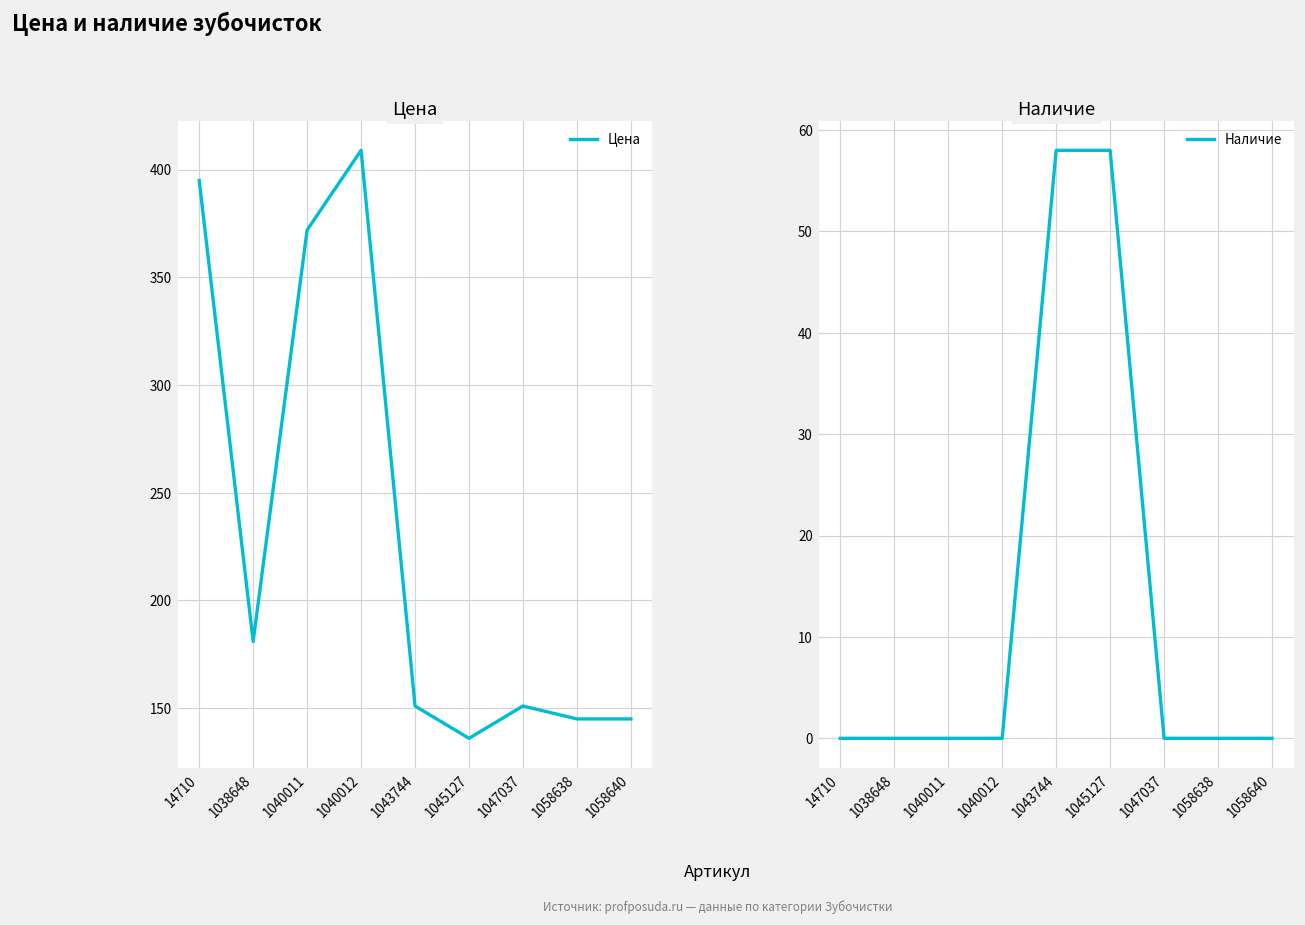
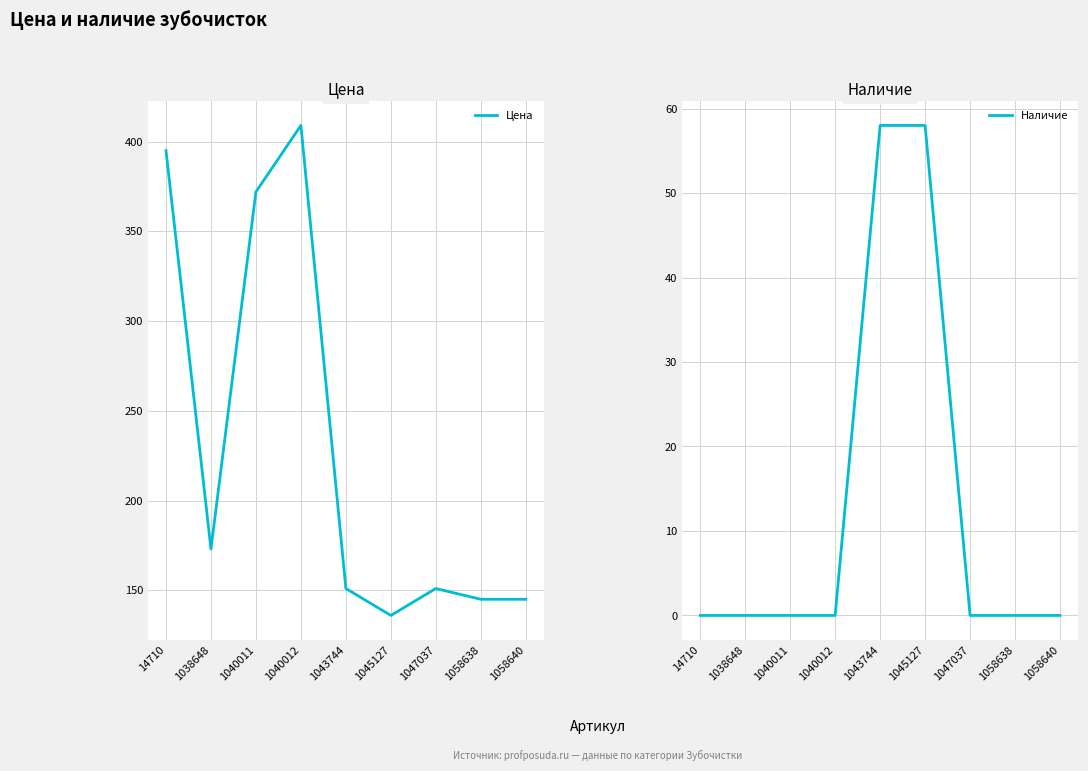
  {
    "Цена": {
      "14710": 395,
-     "1038648": 181,
+     "1038648": 173,
      "1040011": 372,
      "1040012": 409,
      "1043744": 151,
      "1045127": 136,
      "1047037": 151,
      "1058638": 145,
      "1058640": 145
    },
    "Наличие": {
      "14710": 0,
      "1038648": 0,
      "1040011": 0,
      "1040012": 0,
      "1043744": 58,
      "1045127": 58,
      "1047037": 0,
      "1058638": 0,
      "1058640": 0
    }
  }
